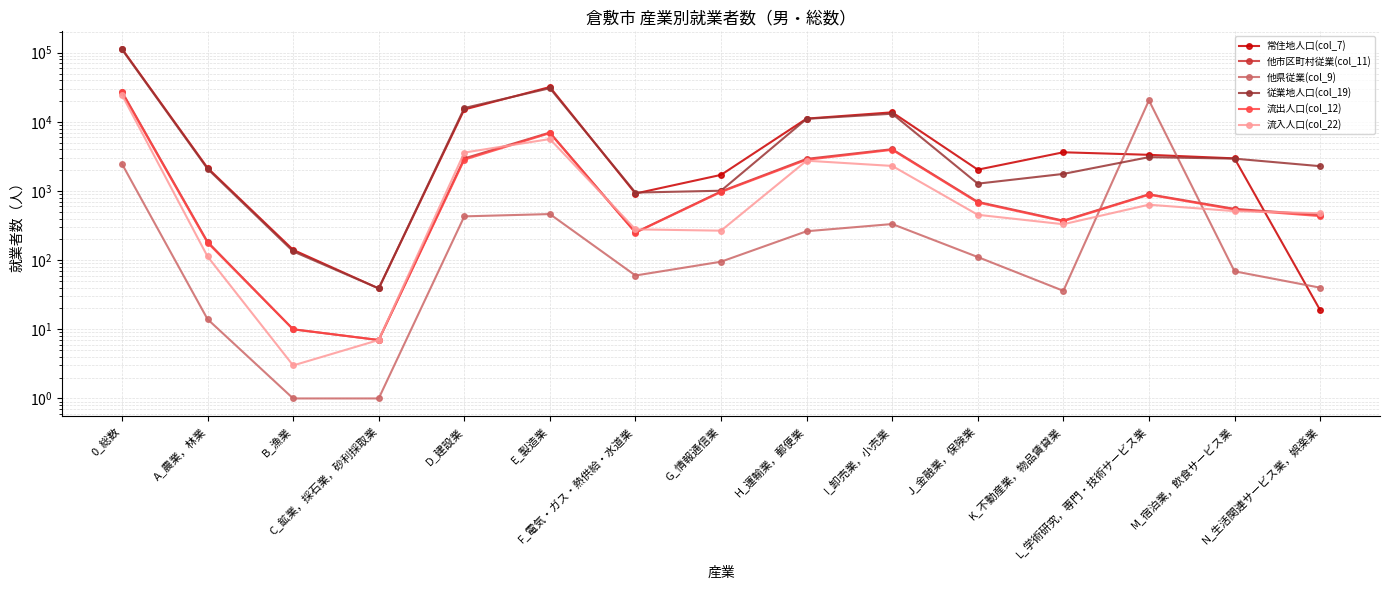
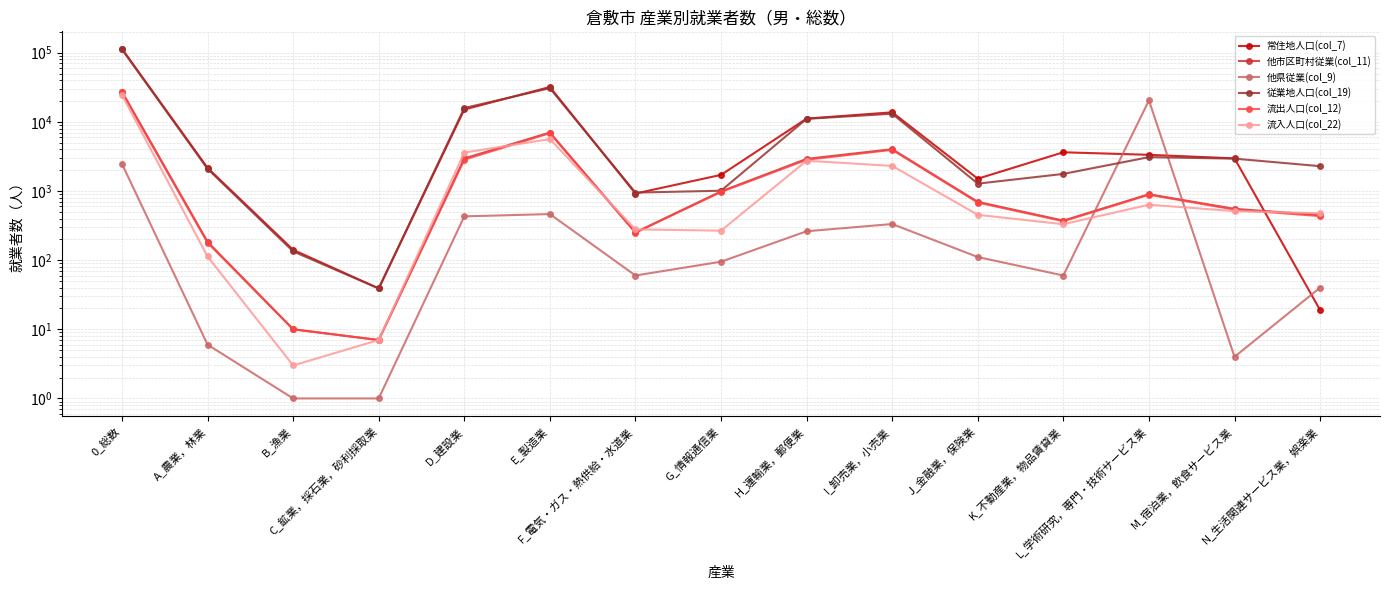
  {
    "常住地人口(col_7)": {
      "G_情報通信業": 1700,
-     "J_金融業，保険業": 2000,
+     "J_金融業，保険業": 1500,
      "K_不動産業，物品賃貸業": 4000,
      "N_生活関連サービス業，娯楽業": 19
    },
    "他県従業(col_9)": {
      "0_総数": 2500,
-     "A_農業，林業": 14,
+     "A_農業，林業": 6,
      "B_漁業": 1,
      "C_鉱業，採石業，砂利採取業": 1,
      "D_建設業": 400,
      "E_製造業": 500,
      "F_電気・ガス・熱供給・水道業": 60,
      "G_情報通信業": 100,
      "H_運輸業，郵便業": 260,
      "I_卸売業，小売業": 300,
      "J_金融業，保険業": 110,
-     "K_不動産業，物品賃貸業": 40,
+     "K_不動産業，物品賃貸業": 60,
      "L_学術研究，専門・技術サービス業": 20000,
-     "M_宿泊業，飲食サービス業": 70,
+     "M_宿泊業，飲食サービス業": 4,
      "N_生活関連サービス業，娯楽業": 40
    },
    "流入人口(col_22)": {
      "A_農業，林業": 110,
      "B_漁業": 3,
      "D_建設業": 4000,
      "E_製造業": 6000,
      "F_電気・ガス・熱供給・水道業": 280,
      "G_情報通信業": 270,
      "I_卸売業，小売業": 2300,
      "J_金融業，保険業": 500,
      "K_不動産業，物品賃貸業": 300,
      "L_学術研究，専門・技術サービス業": 600
    }
  }
